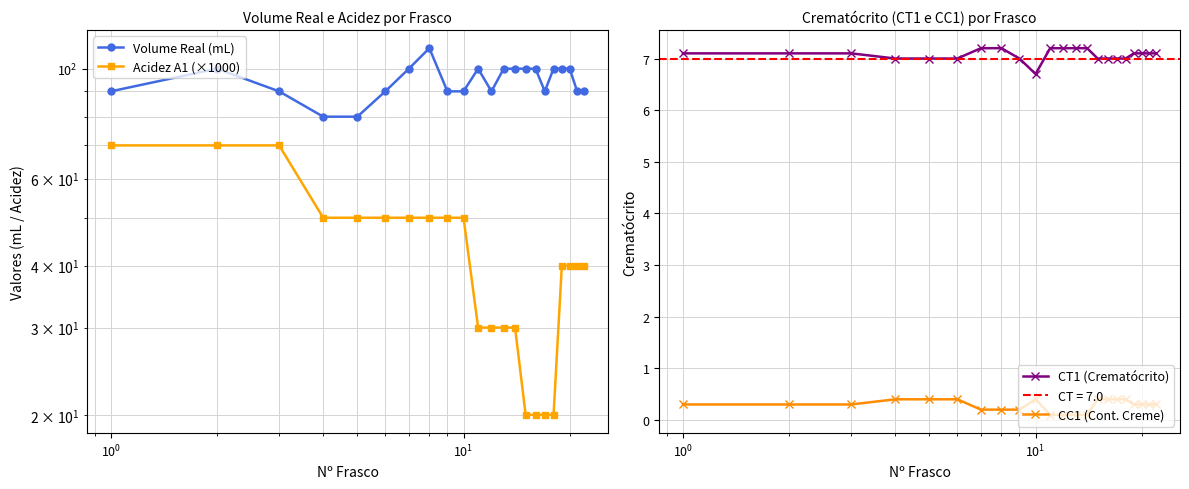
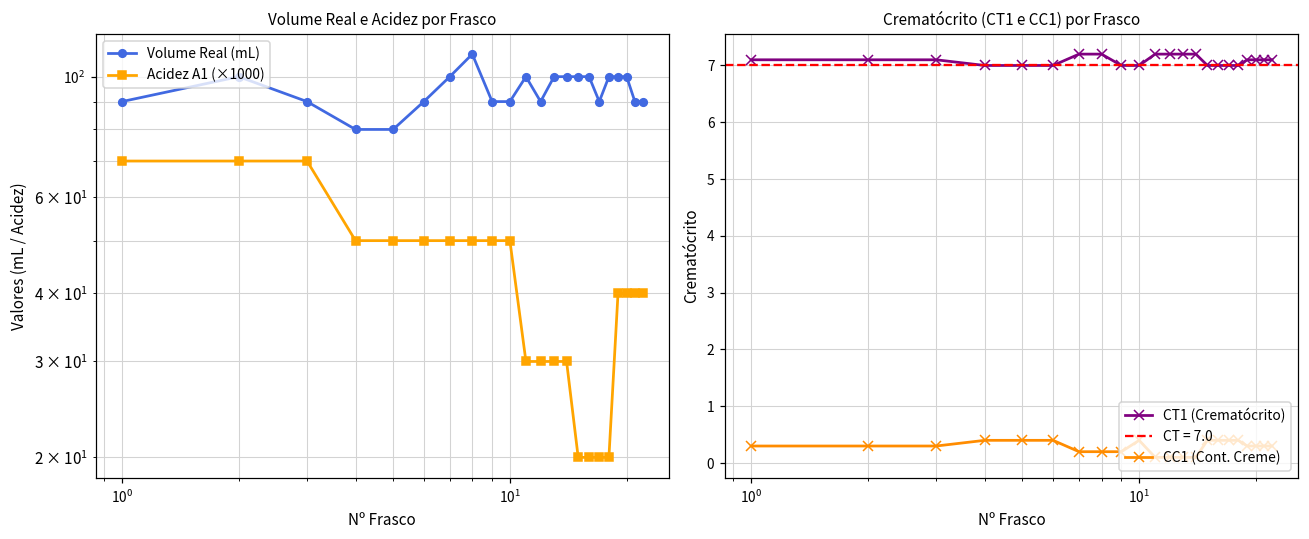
  {
    "Crematócrito (CT1 e CC1) por Frasco": {
      "CT1 (Crematócrito)": {
        "10^0": 7.1,
-       "10^1": 6.7
+       "10^1": 7.0
      },
      "CC1 (Cont. Creme)": {
        "10^0": 0.3
      }
    }
  }
